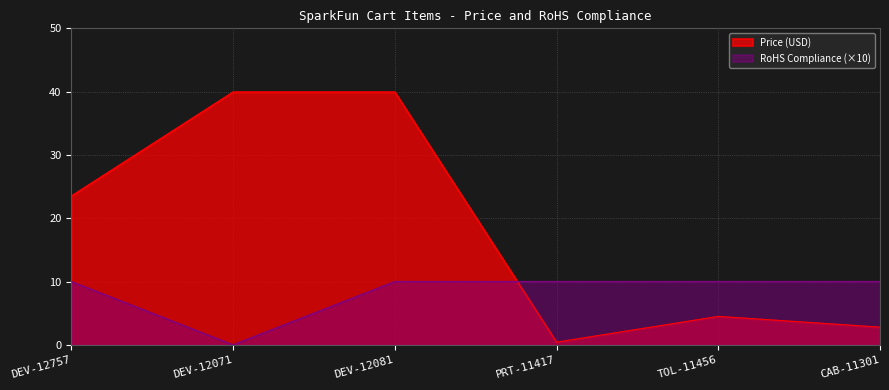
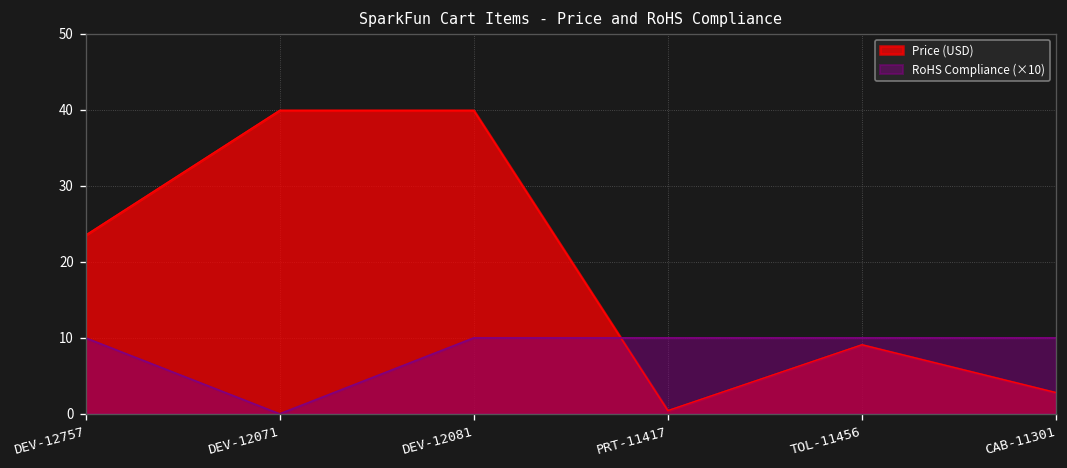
  {
    "Price (USD)": {
      "DEV-12757": 24,
      "DEV-12071": 40,
      "DEV-12081": 40,
      "PRT-11417": 0,
-     "TOL-11456": 5,
+     "TOL-11456": 9,
      "CAB-11301": 3
    },
    "RoHS Compliance (×10)": {
      "DEV-12757": 10,
      "DEV-12071": 0,
      "DEV-12081": 10,
      "PRT-11417": 10,
      "TOL-11456": 10,
      "CAB-11301": 10
    }
  }
